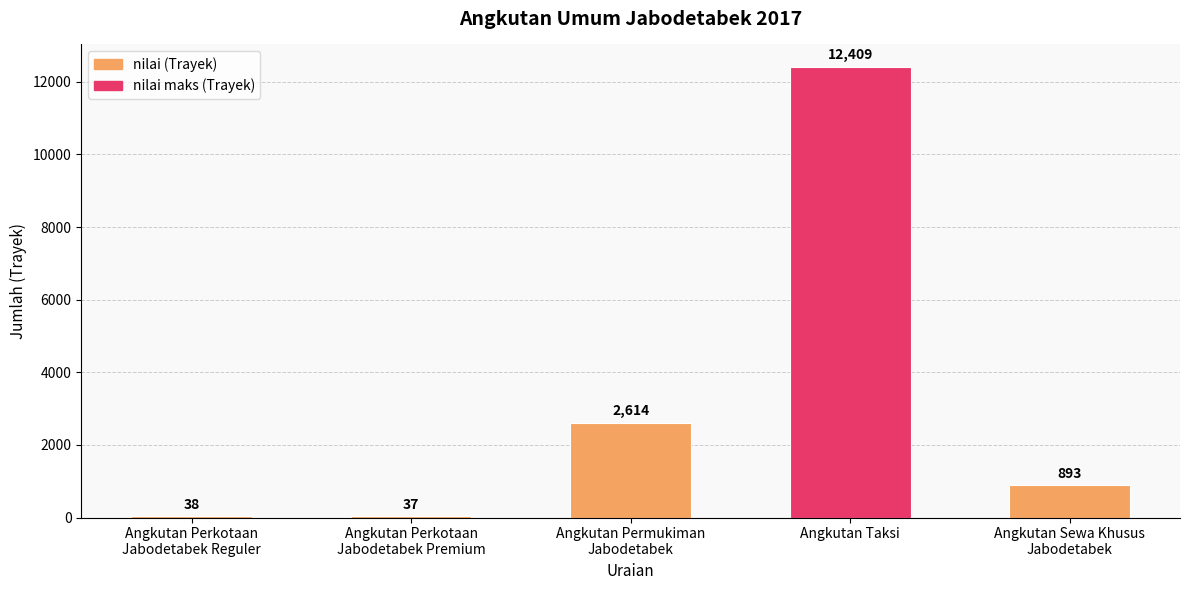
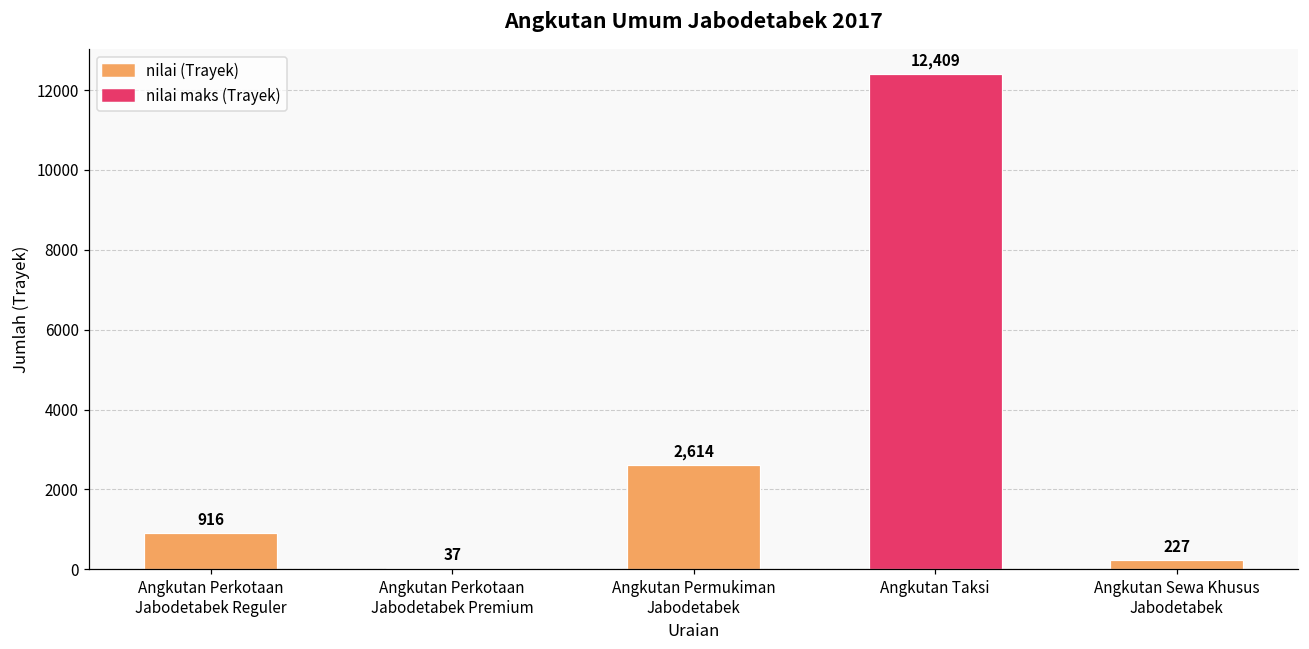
  {
-   "Angkutan Perkotaan Jabodetabek Reguler": "38",
+   "Angkutan Perkotaan Jabodetabek Reguler": "916",
    "Angkutan Perkotaan Jabodetabek Premium": "37",
    "Angkutan Permukiman Jabodetabek": "2,614",
    "Angkutan Taksi": "12,409",
-   "Angkutan Sewa Khusus Jabodetabek": "893"
+   "Angkutan Sewa Khusus Jabodetabek": "227"
  }
